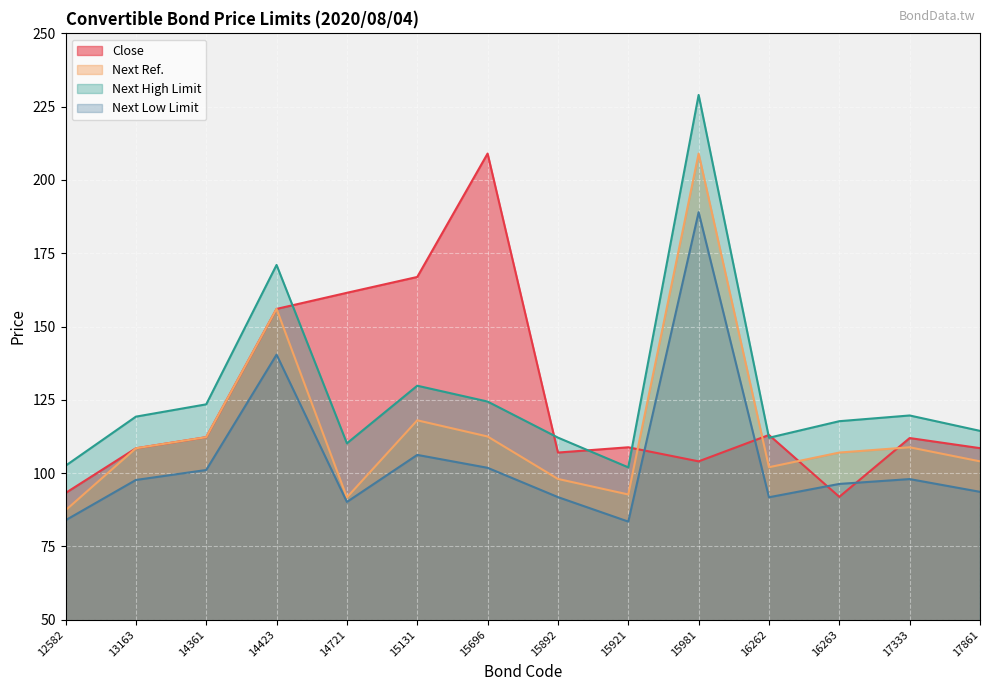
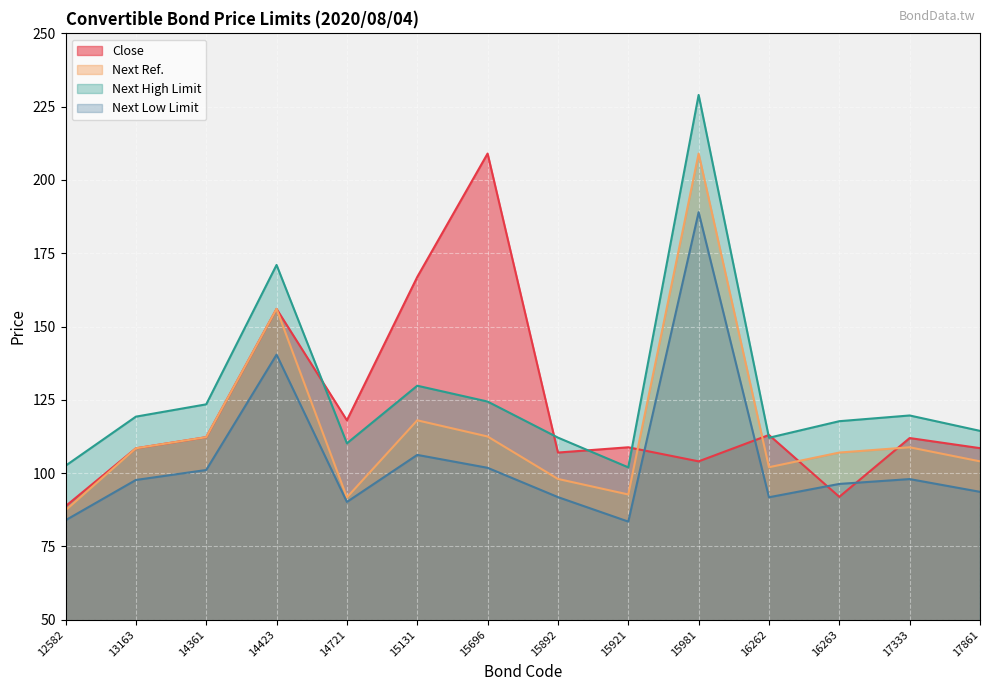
  {
    "Close": {
-     "12582": 93,
-     "14721": 162,
+     "12582": 89,
+     "14721": 118,
      "15131": 167,
      "15696": 209,
      "15892": 107,
      "15921": 109,
      "15981": 104,
      "16262": 113,
      "16263": 92,
      "17333": 112,
      "17861": 109
    },
    "Next Ref.": {
      "12582": 87,
      "14721": 92,
      "15131": 118,
      "15696": 112,
      "15892": 98,
      "15921": 93,
      "15981": 209,
      "16262": 102,
      "16263": 107,
      "17333": 109,
      "17861": 104
    }
  }
